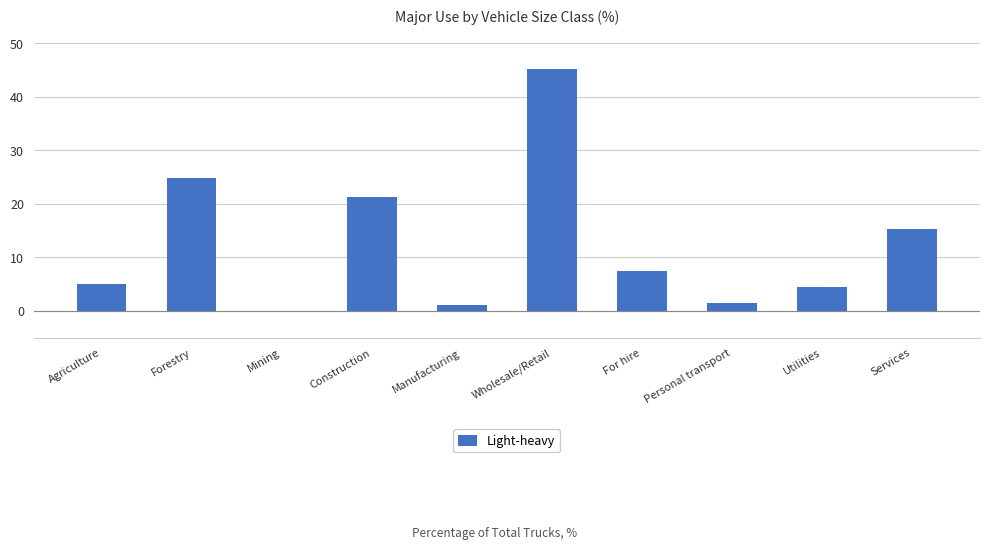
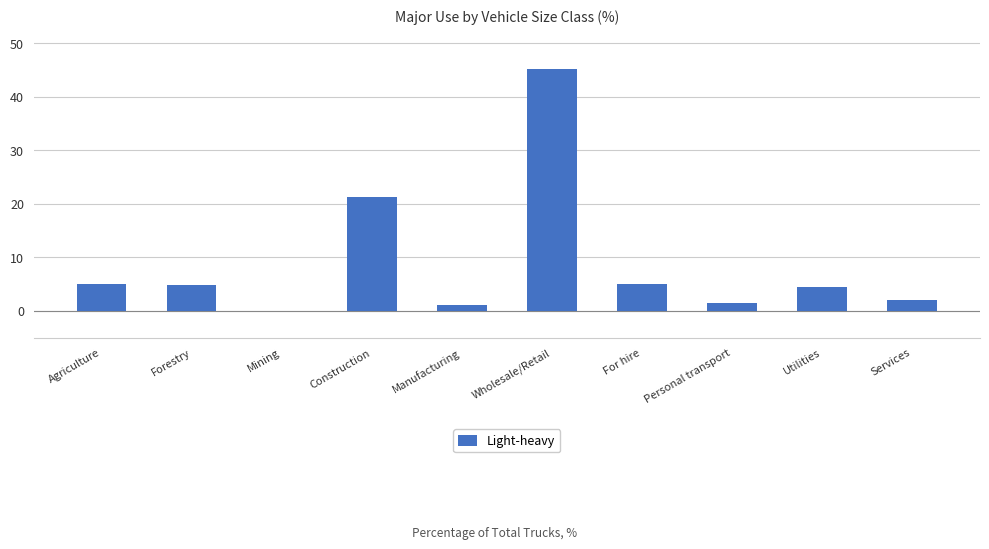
  {
    "Agriculture": 5,
-   "Forestry": 25,
+   "Forestry": 5,
    "Mining": 0,
    "Construction": 21,
    "Manufacturing": 1,
    "Wholesale/Retail": 45,
-   "For hire": 8,
+   "For hire": 5,
    "Personal transport": 1,
    "Utilities": 4,
-   "Services": 15
+   "Services": 2
  }
